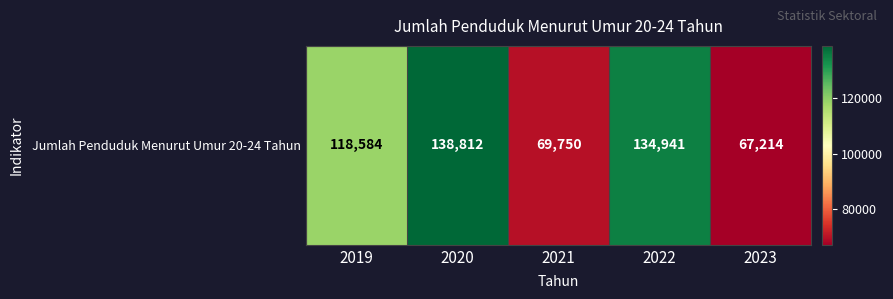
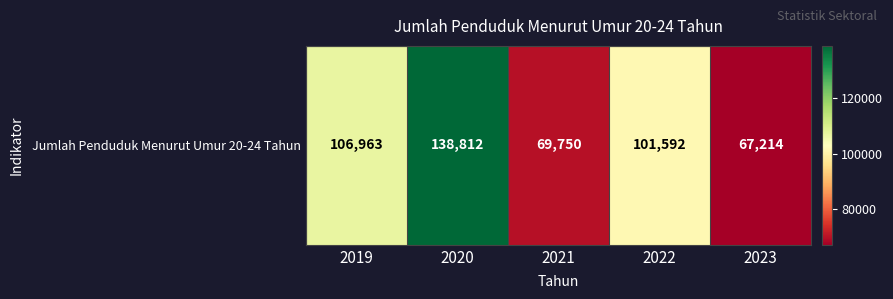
  {
    "Jumlah Penduduk Menurut Umur 20-24 Tahun": {
-     "2019": "118,584",
+     "2019": "106,963",
      "2020": "138,812",
      "2021": "69,750",
-     "2022": "134,941",
+     "2022": "101,592",
      "2023": "67,214"
    }
  }
